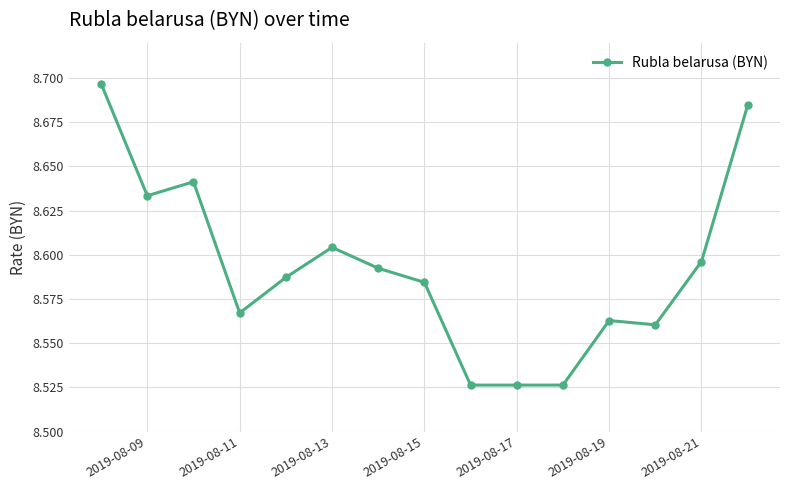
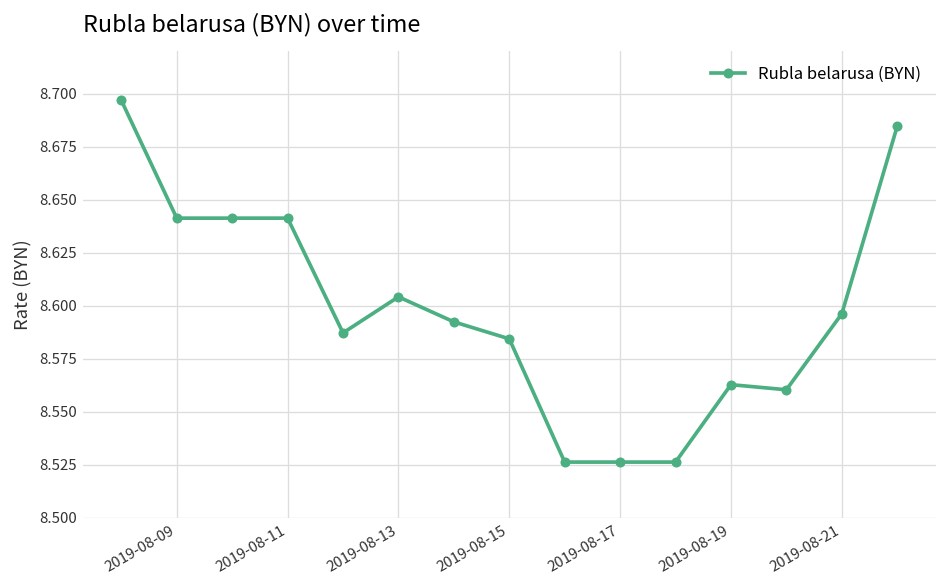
  {
-   "2019-08-09": 8.633,
-   "2019-08-11": 8.567,
+   "2019-08-09": 8.641,
+   "2019-08-11": 8.641,
    "2019-08-13": 8.604,
    "2019-08-15": 8.584,
    "2019-08-17": 8.526,
    "2019-08-19": 8.563,
    "2019-08-21": 8.596
  }
